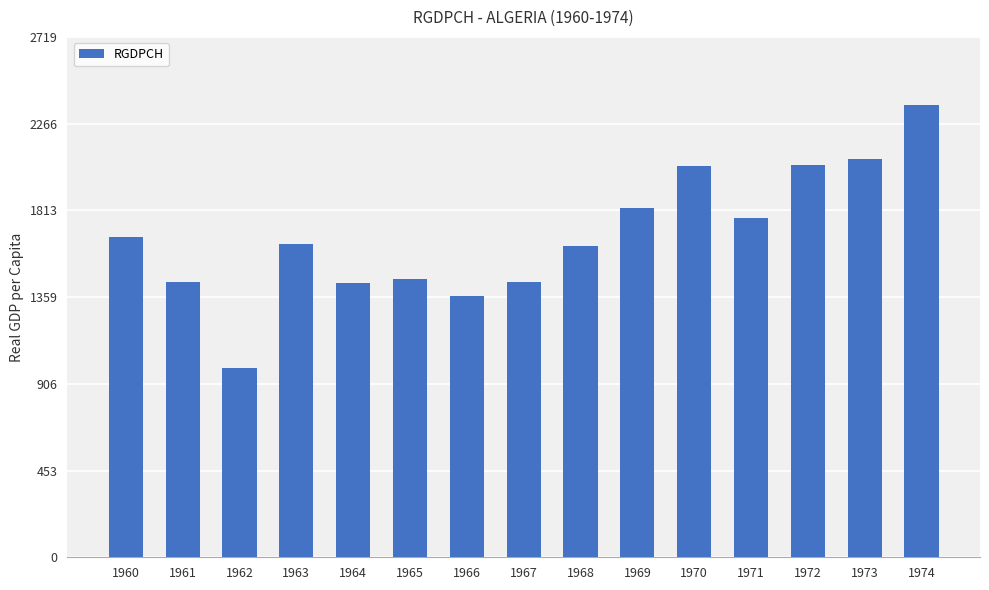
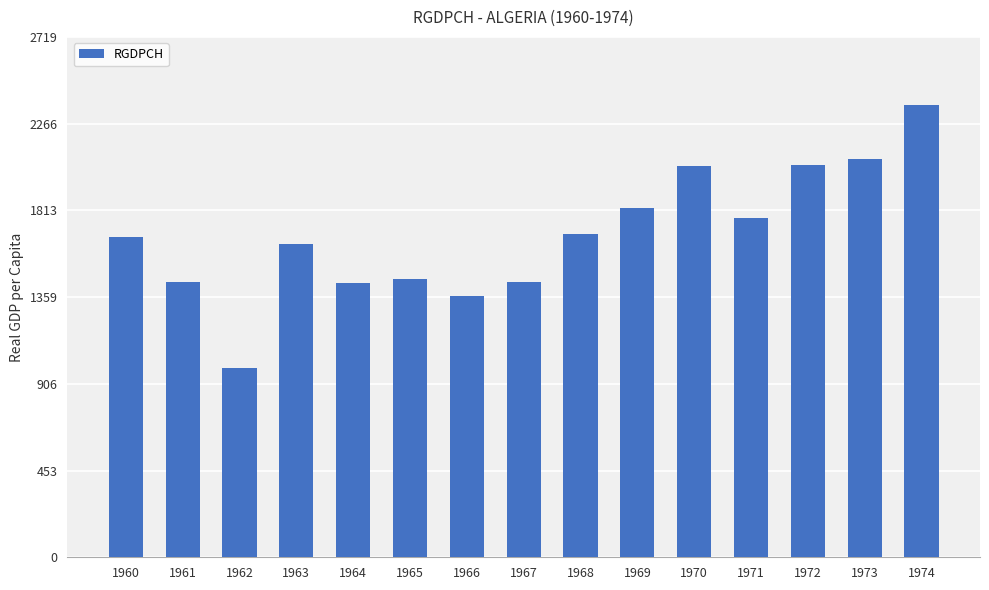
  {
    "1960": 1680,
    "1961": 1440,
    "1962": 990,
    "1963": 1640,
    "1964": 1430,
    "1965": 1450,
    "1966": 1360,
    "1967": 1440,
-   "1968": 1630,
+   "1968": 1690,
    "1969": 1830,
    "1970": 2050,
    "1971": 1770,
    "1972": 2050,
    "1973": 2080,
    "1974": 2370
  }
